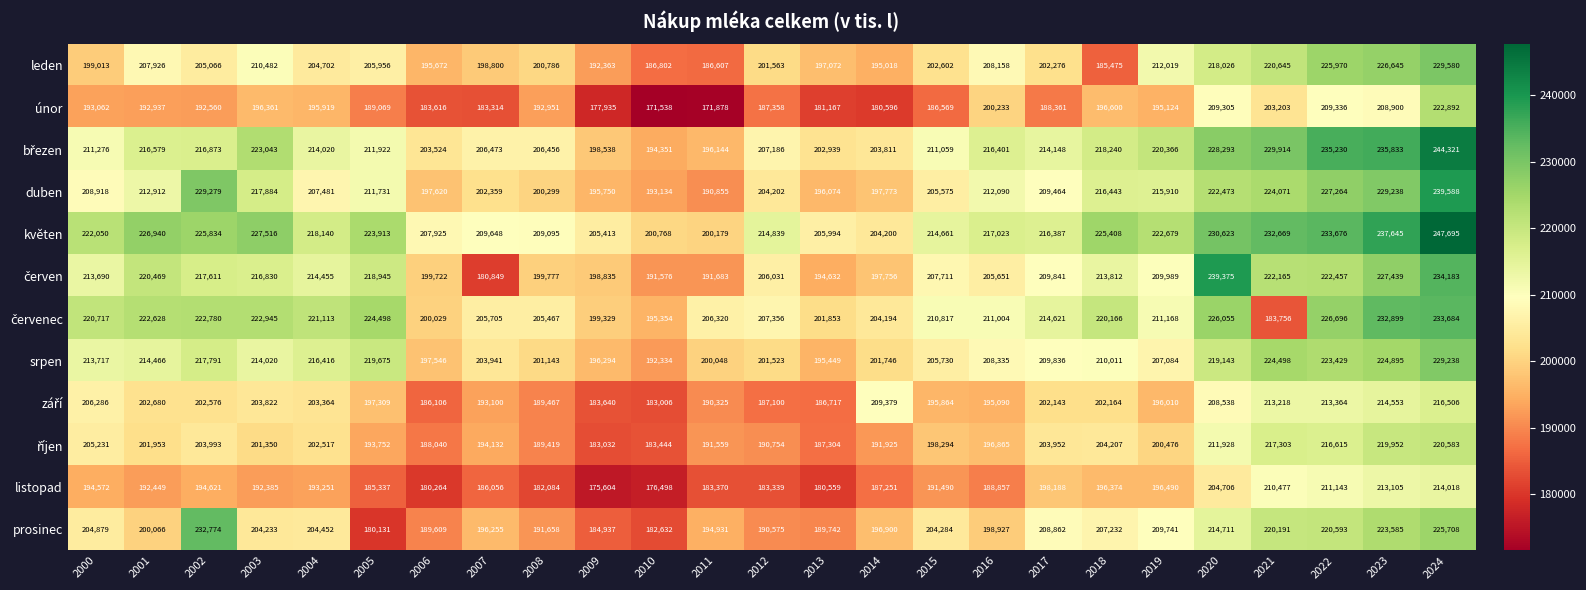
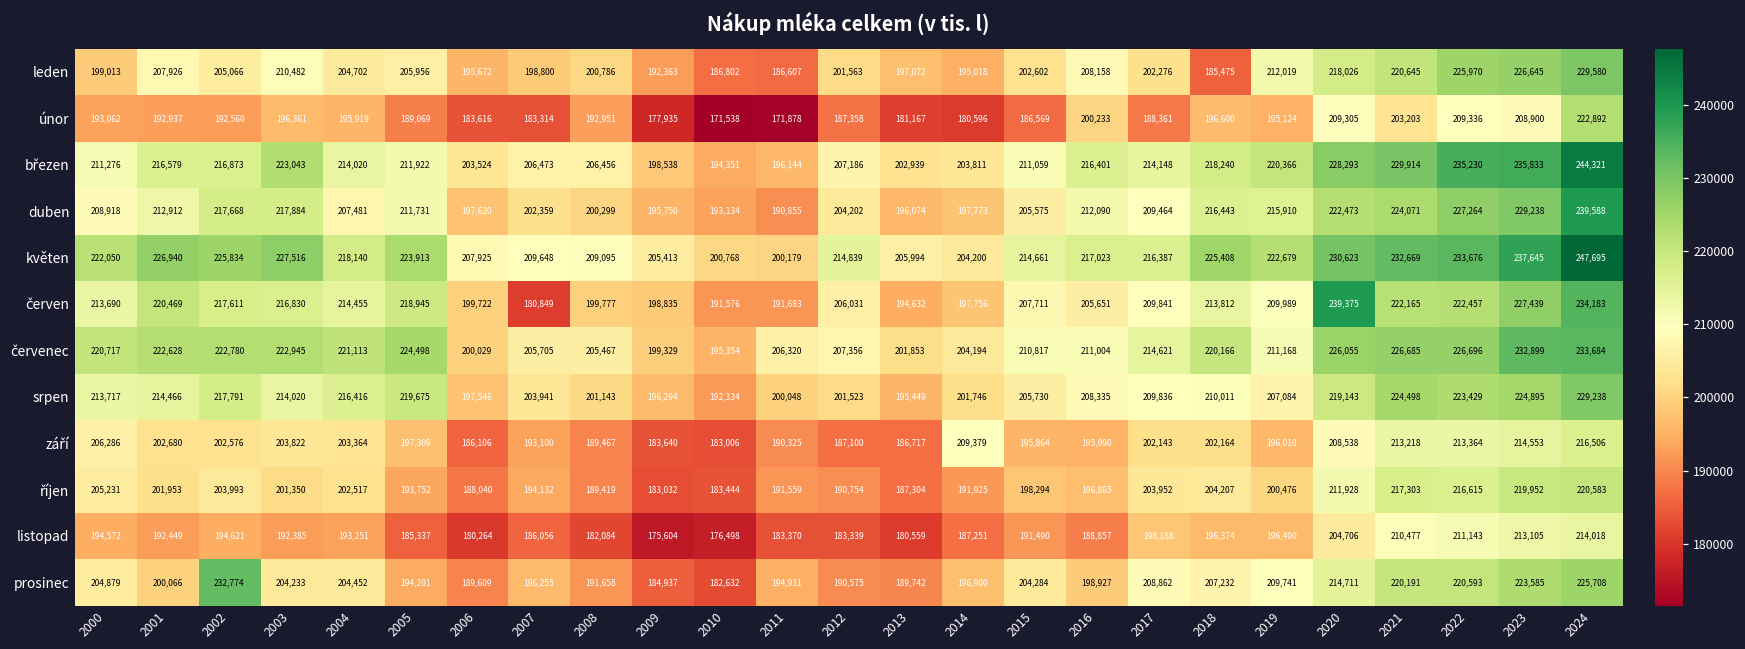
  {
    "duben": {
      "2000": "208,918",
      "2001": "212,912",
-     "2002": "229,279",
+     "2002": "217,668",
      "2003": "217,884",
      "2004": "207,481",
      "2005": "211,731",
      "2006": "197,620",
      "2007": "202,359",
      "2008": "200,299",
      "2009": "195,750",
      "2010": "193,134",
      "2011": "190,855",
      "2012": "204,202",
      "2013": "196,074",
      "2014": "197,773",
      "2015": "205,575",
      "2016": "212,090",
      "2017": "209,464",
      "2018": "216,443",
      "2019": "215,910",
      "2020": "222,473",
      "2021": "224,071",
      "2022": "227,264",
      "2023": "229,238",
      "2024": "239,588"
    },
    "červenec": {
      "2000": "220,717",
      "2001": "222,628",
      "2002": "222,780",
      "2003": "222,945",
      "2004": "221,113",
      "2005": "224,498",
      "2006": "200,029",
      "2007": "205,705",
      "2008": "205,467",
      "2009": "199,329",
      "2010": "195,354",
      "2011": "206,320",
      "2012": "207,356",
      "2013": "201,853",
      "2014": "204,194",
      "2015": "210,817",
      "2016": "211,004",
      "2017": "214,621",
      "2018": "220,166",
      "2019": "211,168",
      "2020": "226,055",
-     "2021": "183,756",
+     "2021": "226,685",
      "2022": "226,696",
      "2023": "232,899",
      "2024": "233,684"
    },
    "prosinec": {
      "2000": "204,879",
      "2001": "200,066",
      "2002": "232,774",
      "2003": "204,233",
      "2004": "204,452",
-     "2005": "180,131",
+     "2005": "194,201",
      "2006": "189,609",
      "2007": "196,255",
      "2008": "191,658",
      "2009": "184,937",
      "2010": "182,632",
      "2011": "194,931",
      "2012": "190,575",
      "2013": "189,742",
      "2014": "196,900",
      "2015": "204,284",
      "2016": "198,927",
      "2017": "208,862",
      "2018": "207,232",
      "2019": "209,741",
      "2020": "214,711",
      "2021": "220,191",
      "2022": "220,593",
      "2023": "223,585",
      "2024": "225,708"
    }
  }
